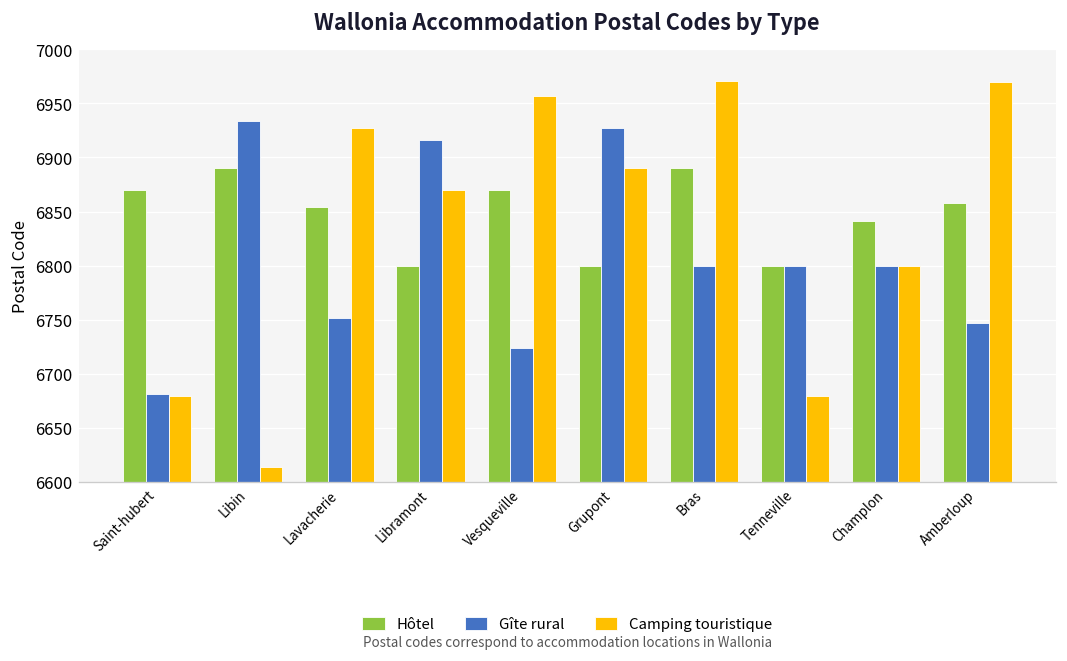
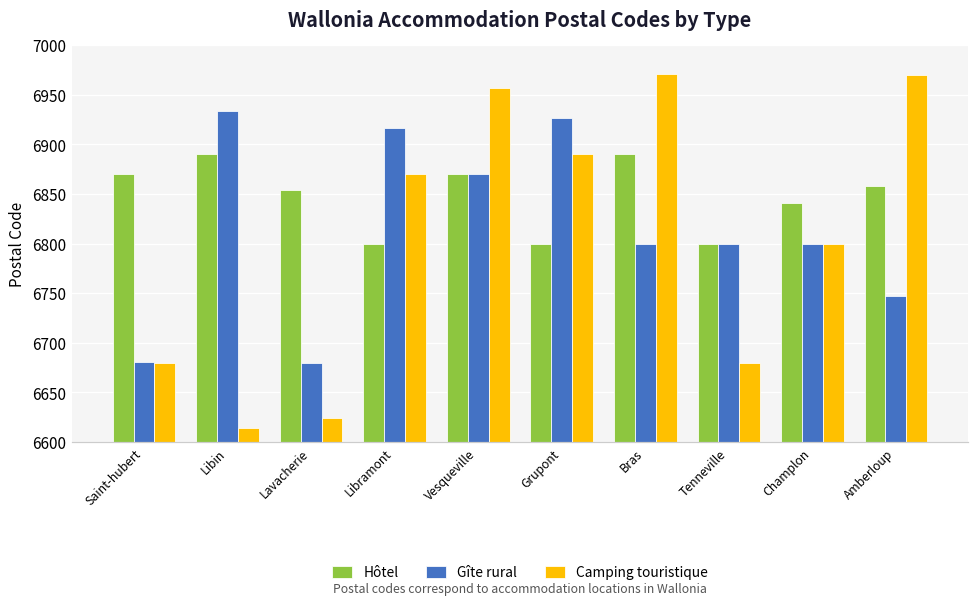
  {
    "Hôtel": {
      "Saint-hubert": 6870,
      "Libin": 6890,
      "Lavacherie": 6850,
      "Libramont": 6800,
      "Vesqueville": 6870,
      "Grupont": 6800,
      "Bras": 6890,
      "Tenneville": 6800,
      "Champlon": 6840,
      "Amberloup": 6860
    },
    "Gîte rural": {
      "Saint-hubert": 6680,
      "Libin": 6930,
-     "Lavacherie": 6750,
+     "Lavacherie": 6680,
      "Libramont": 6920,
-     "Vesqueville": 6720,
+     "Vesqueville": 6870,
      "Grupont": 6930,
      "Bras": 6800,
      "Tenneville": 6800,
      "Champlon": 6800,
      "Amberloup": 6750
    },
    "Camping touristique": {
      "Saint-hubert": 6680,
      "Libin": 6610,
-     "Lavacherie": 6930,
+     "Lavacherie": 6620,
      "Libramont": 6870,
      "Vesqueville": 6960,
      "Grupont": 6890,
      "Bras": 6970,
      "Tenneville": 6680,
      "Champlon": 6800,
      "Amberloup": 6970
    }
  }
